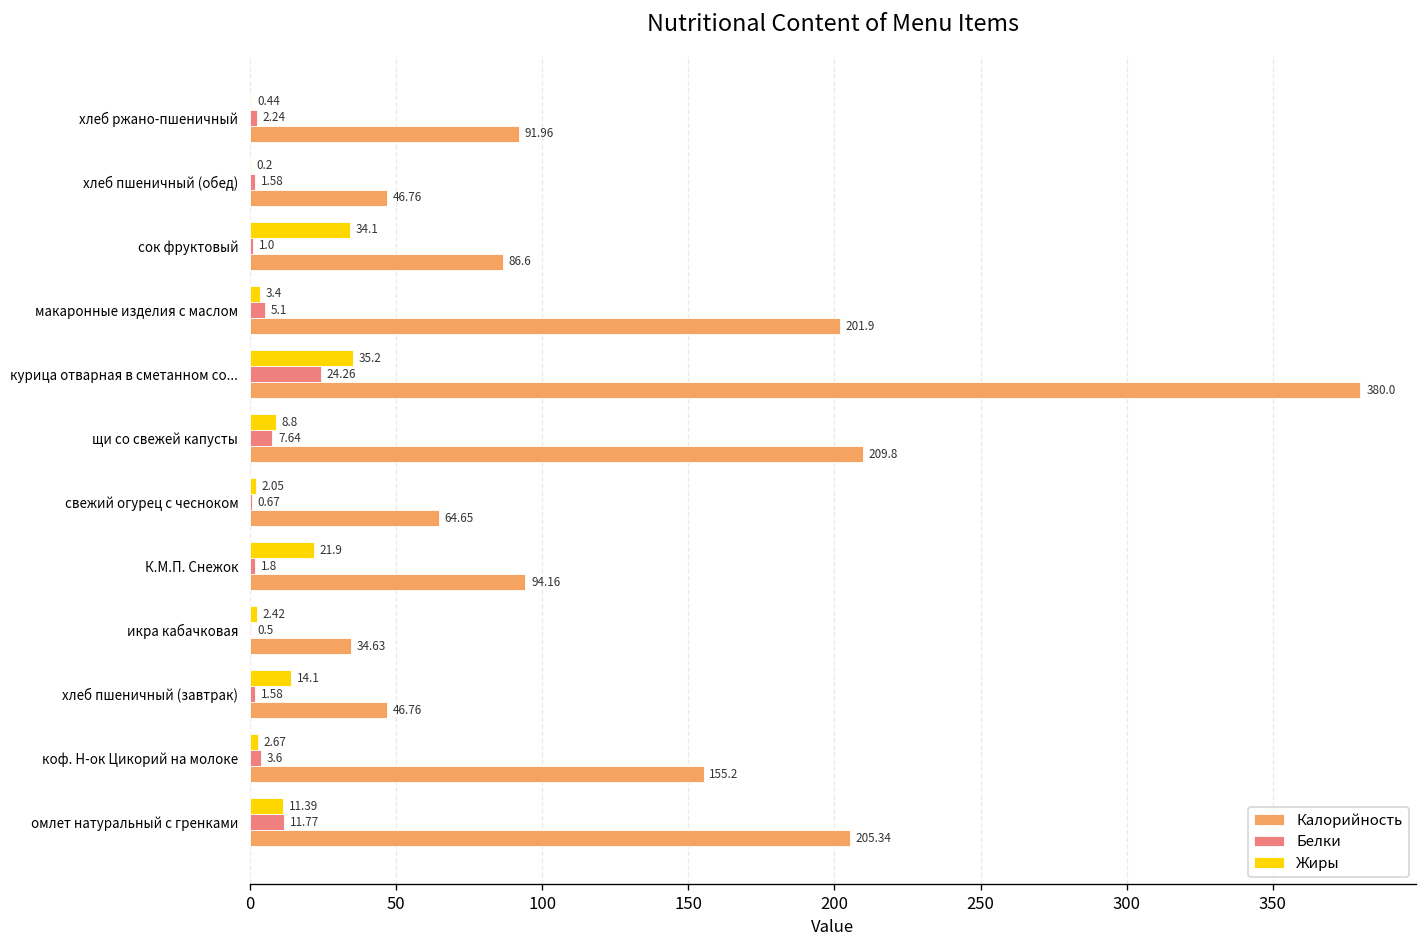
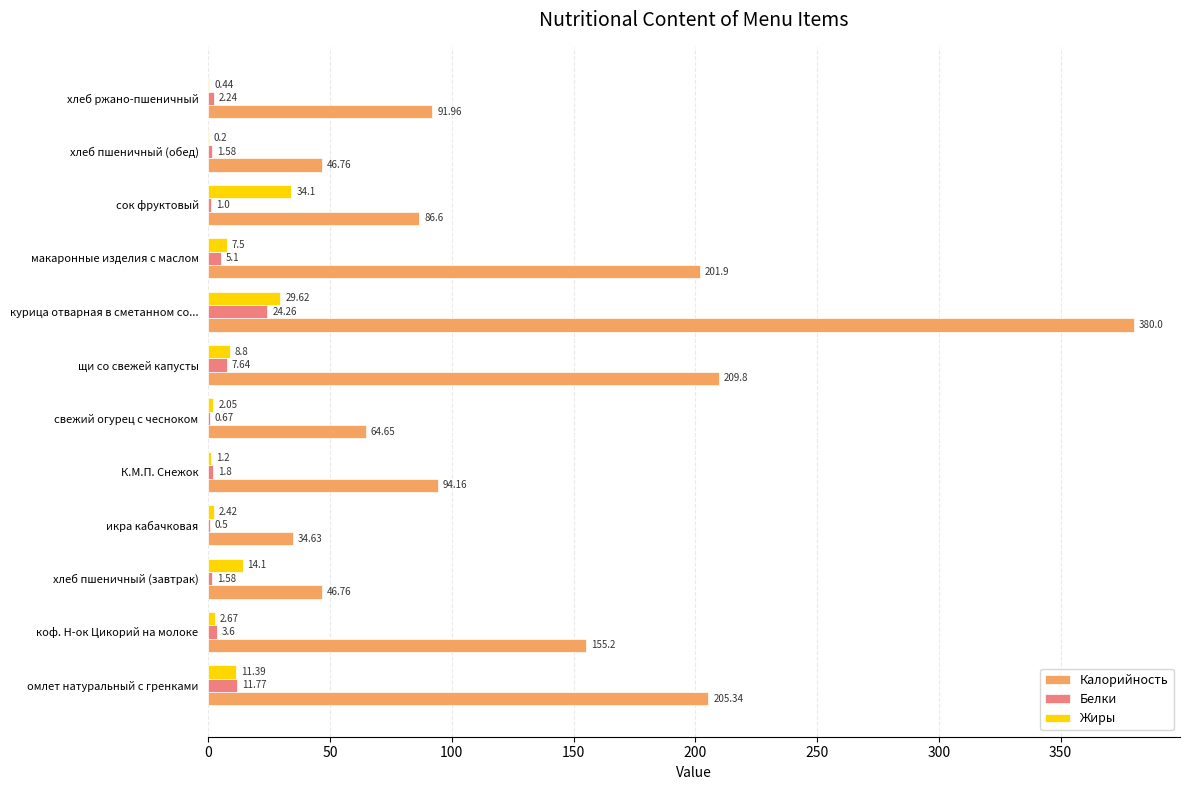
  {
    "Жиры": {
      "хлеб ржано-пшеничный": 0.44,
      "хлеб пшеничный (обед)": 0.2,
      "сок фруктовый": 34.1,
-     "макаронные изделия с маслом": 3.4,
-     "курица отварная в сметанном со...": 35.2,
+     "макаронные изделия с маслом": 7.5,
+     "курица отварная в сметанном со...": 29.62,
      "щи со свежей капусты": 8.8,
      "свежий огурец с чесноком": 2.05,
-     "К.М.П. Снежок": 21.9,
+     "К.М.П. Снежок": 1.2,
      "икра кабачковая": 2.42,
      "хлеб пшеничный (завтрак)": 14.1,
      "коф. Н-ок Цикорий на молоке": 2.67,
      "омлет натуральный с гренками": 11.39
    }
  }
